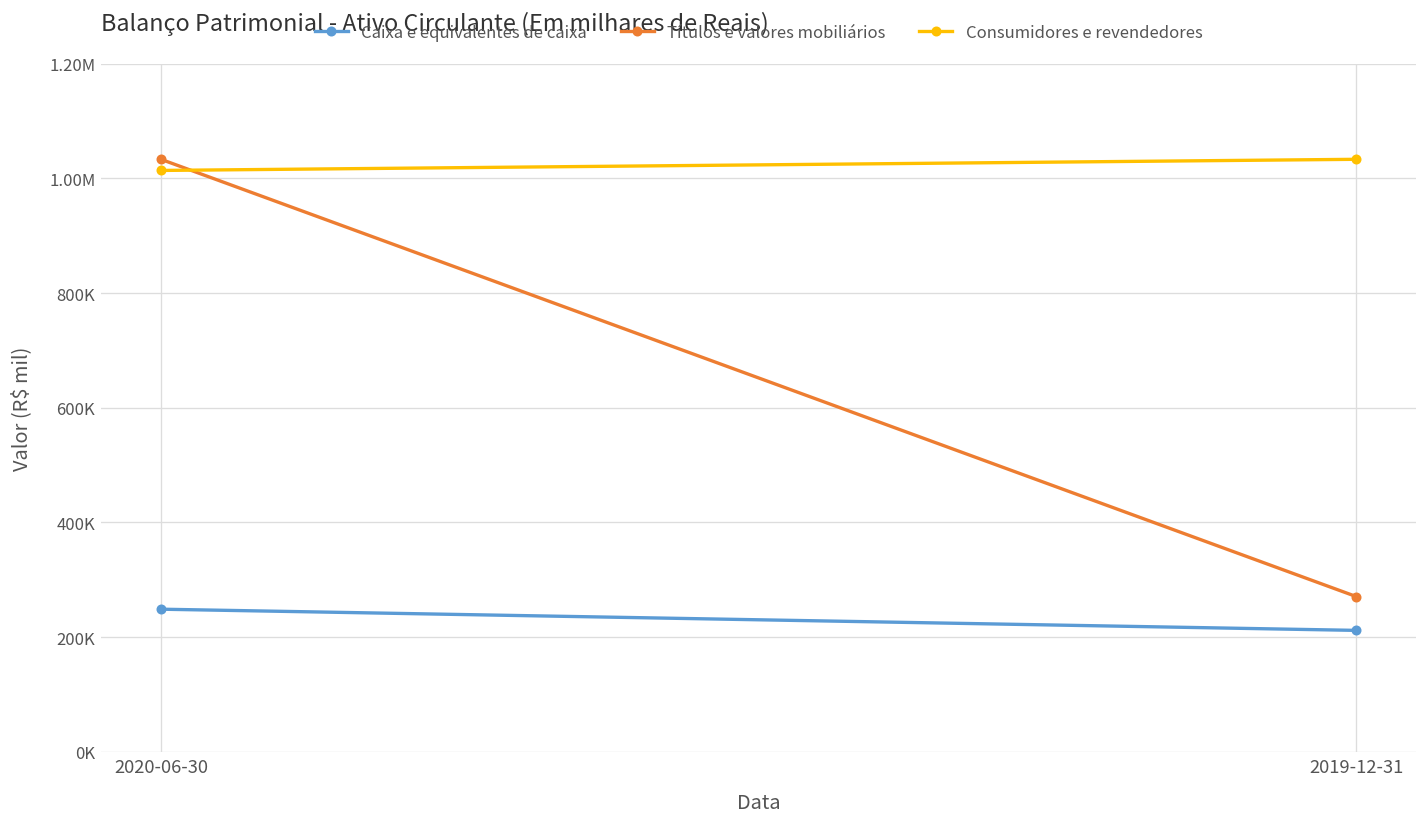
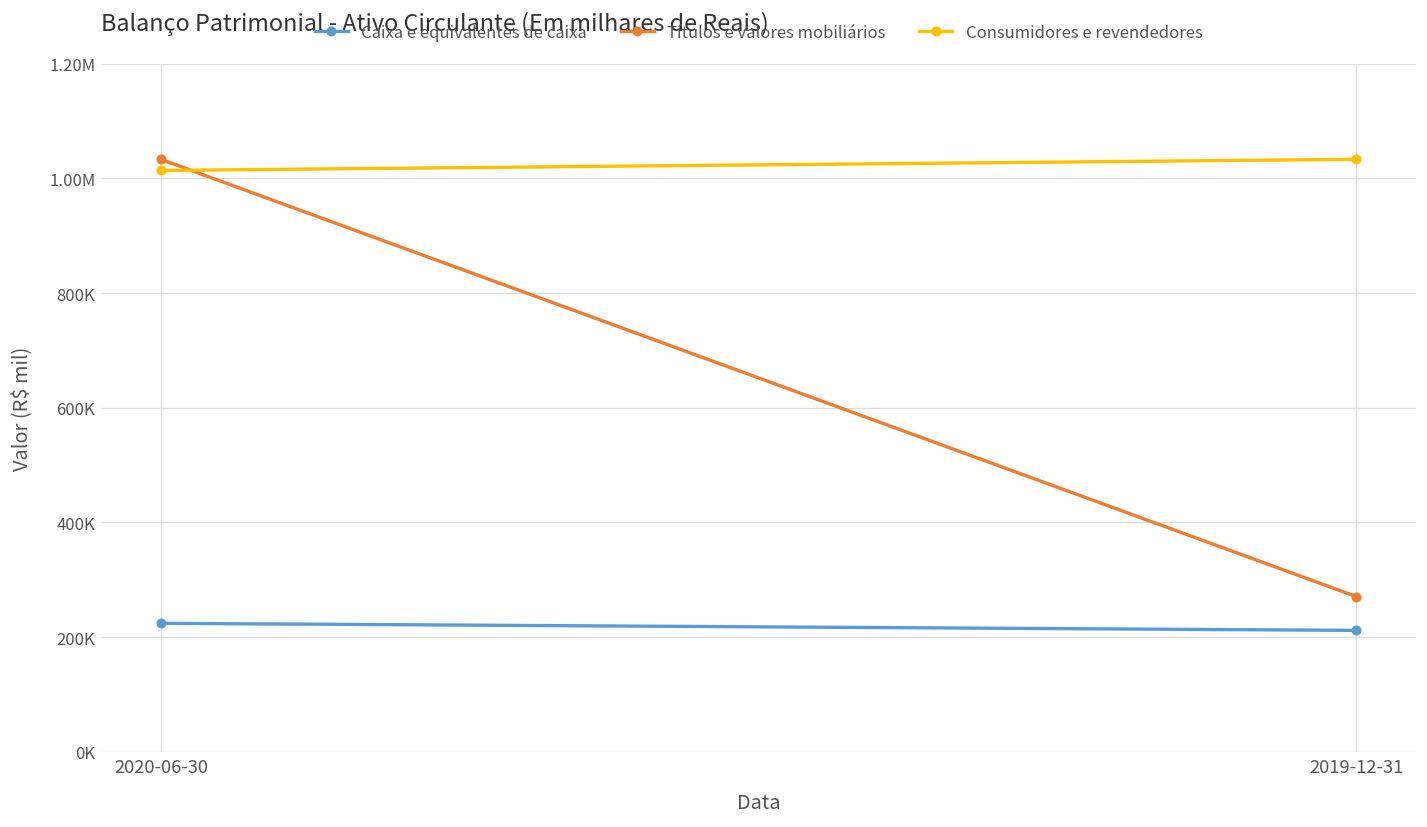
  {
    "Caixa e equivalentes de caixa": {
-     "2020-06-30": 250000,
+     "2020-06-30": 220000,
      "2019-12-31": 210000
    },
    "Títulos e valores mobiliários": {
      "2020-06-30": 1030000,
      "2019-12-31": 270000
    },
    "Consumidores e revendedores": {
      "2020-06-30": 1010000,
      "2019-12-31": 1030000
    }
  }
